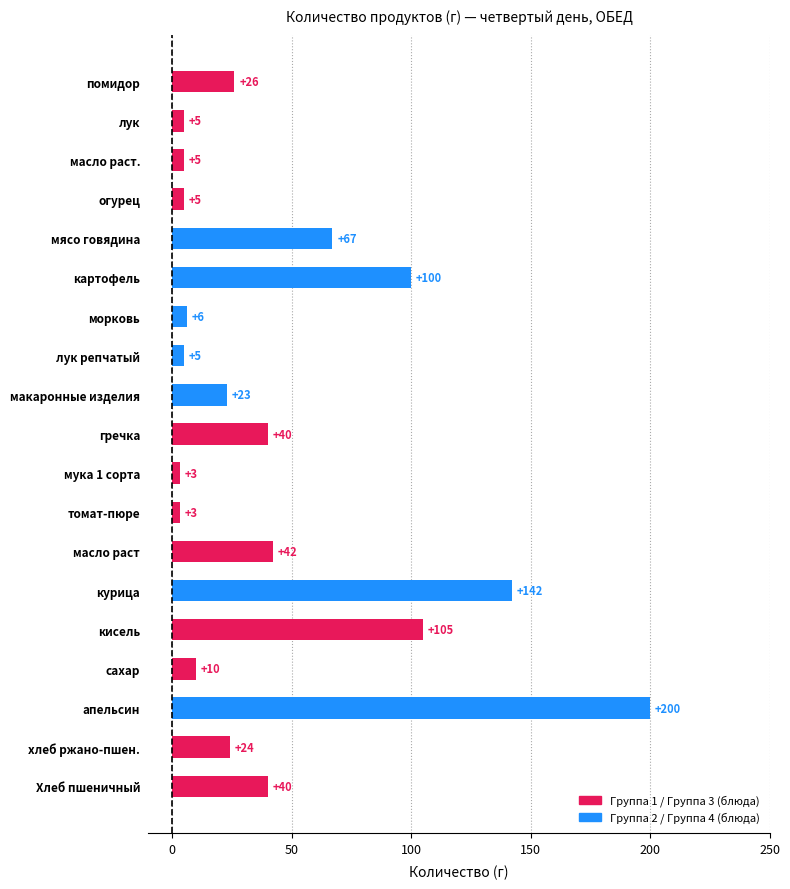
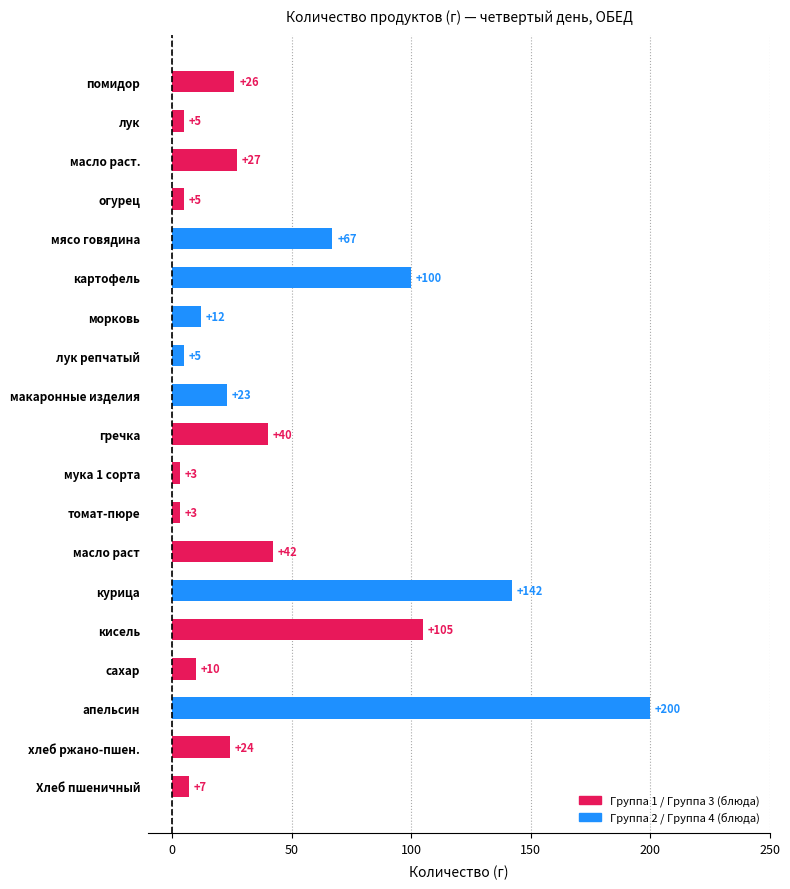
  {
    "помидор": "+26",
    "лук": "+5",
-   "масло раст.": "+5",
+   "масло раст.": "+27",
    "огурец": "+5",
    "мясо говядина": "+67",
    "картофель": "+100",
-   "морковь": "+6",
+   "морковь": "+12",
    "лук репчатый": "+5",
    "макаронные изделия": "+23",
    "гречка": "+40",
    "мука 1 сорта": "+3",
    "томат-пюре": "+3",
    "масло раст": "+42",
    "курица": "+142",
    "кисель": "+105",
    "сахар": "+10",
    "апельсин": "+200",
    "хлеб ржано-пшен.": "+24",
-   "Хлеб пшеничный": "+40"
+   "Хлеб пшеничный": "+7"
  }
